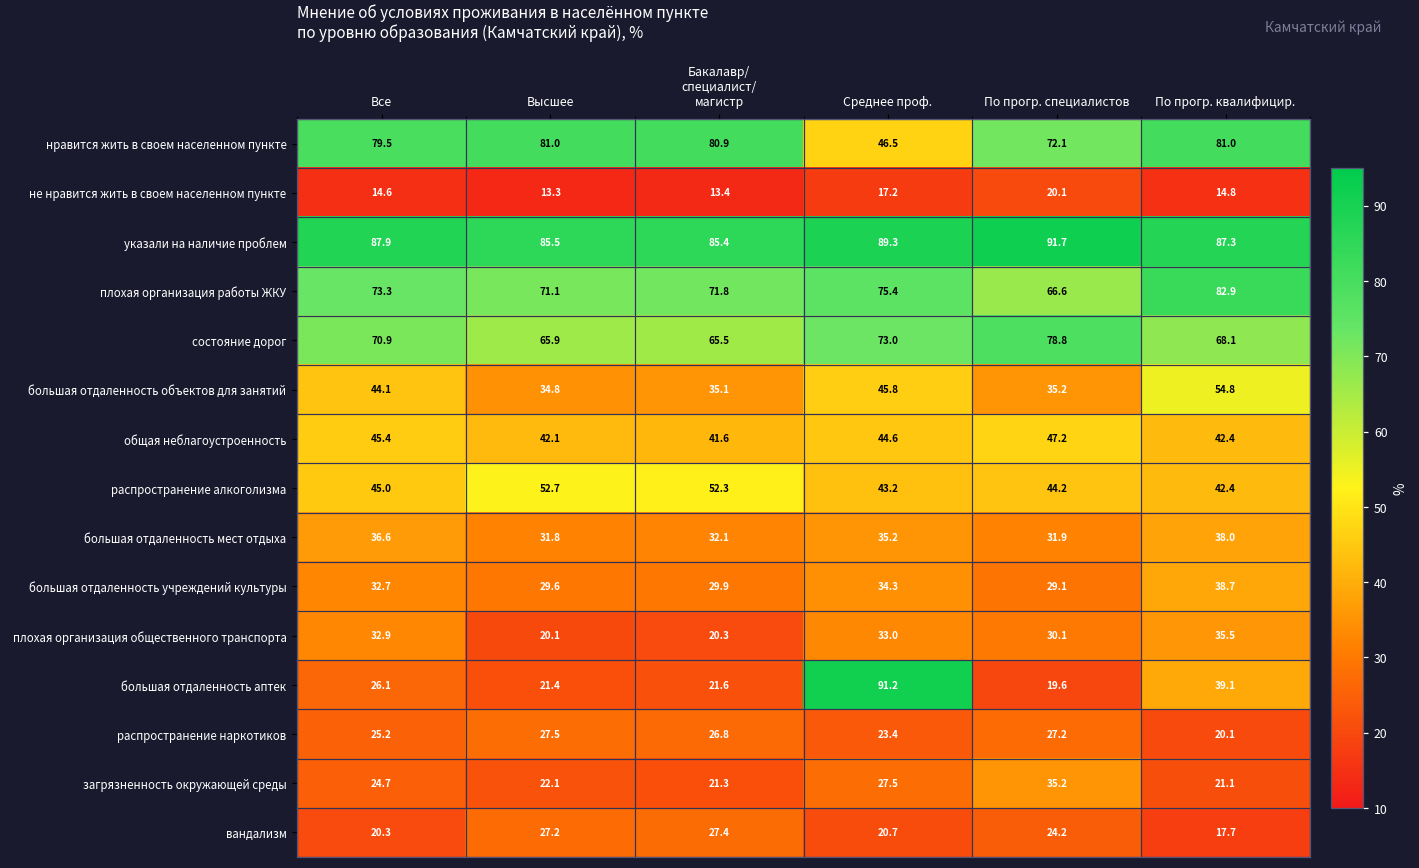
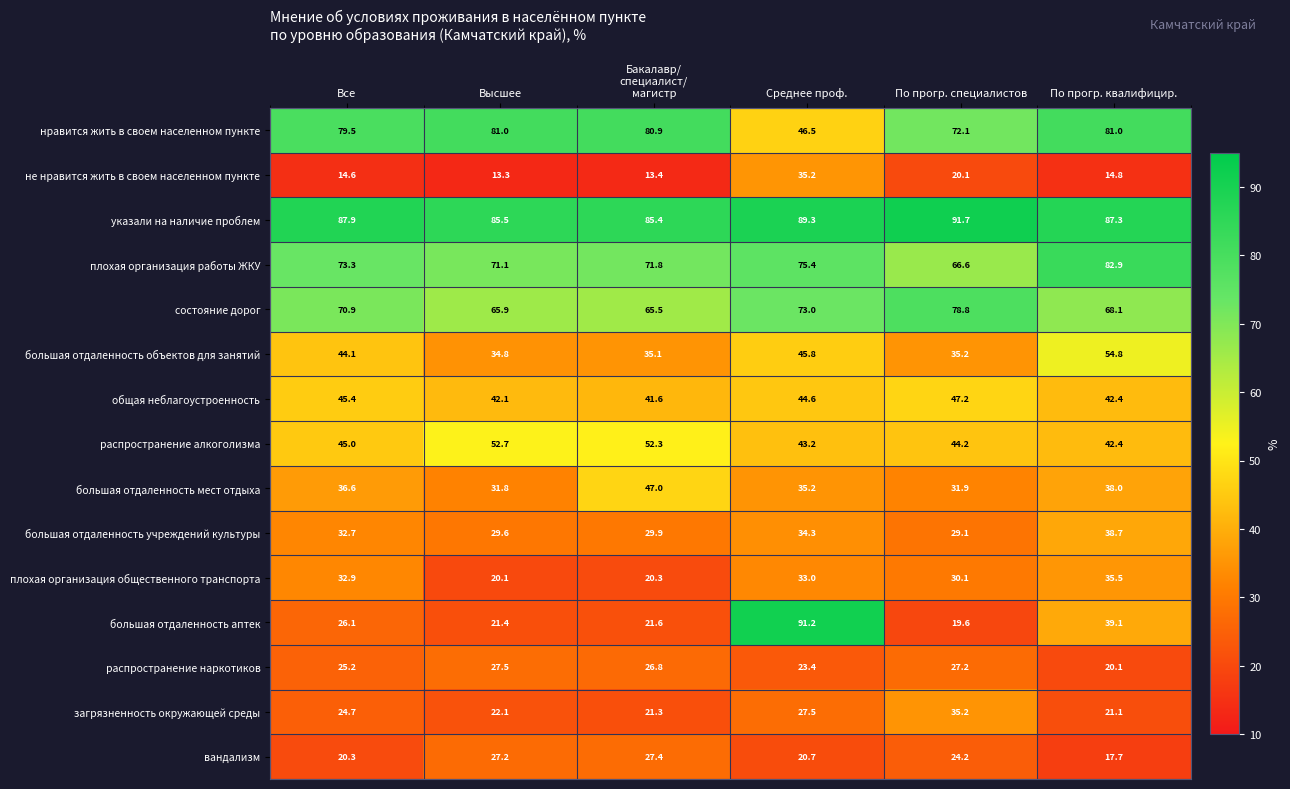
  {
    "нравится жить в своем населенном пункте": {
      "Все": 79.5,
      "Высшее": 81.0,
      "Бакалавр/ специалист/ магистр": 80.9,
      "Среднее проф.": 46.5,
      "По прогр. специалистов": 72.1,
      "По прогр. квалифицир.": 81.0
    },
    "не нравится жить в своем населенном пункте": {
      "Все": 14.6,
      "Высшее": 13.3,
      "Бакалавр/ специалист/ магистр": 13.4,
-     "Среднее проф.": 17.2,
+     "Среднее проф.": 35.2,
      "По прогр. специалистов": 20.1,
      "По прогр. квалифицир.": 14.8
    },
    "указали на наличие проблем": {
      "Все": 87.9,
      "Высшее": 85.5,
      "Бакалавр/ специалист/ магистр": 85.4,
      "Среднее проф.": 89.3,
      "По прогр. специалистов": 91.7,
      "По прогр. квалифицир.": 87.3
    },
    "плохая организация работы ЖКУ": {
      "Все": 73.3,
      "Высшее": 71.1,
      "Бакалавр/ специалист/ магистр": 71.8,
      "Среднее проф.": 75.4,
      "По прогр. специалистов": 66.6,
      "По прогр. квалифицир.": 82.9
    },
    "состояние дорог": {
      "Все": 70.9,
      "Высшее": 65.9,
      "Бакалавр/ специалист/ магистр": 65.5,
      "Среднее проф.": 73.0,
      "По прогр. специалистов": 78.8,
      "По прогр. квалифицир.": 68.1
    },
    "большая отдаленность объектов для занятий": {
      "Все": 44.1,
      "Высшее": 34.8,
      "Бакалавр/ специалист/ магистр": 35.1,
      "Среднее проф.": 45.8,
      "По прогр. специалистов": 35.2,
      "По прогр. квалифицир.": 54.8
    },
    "общая неблагоустроенность": {
      "Все": 45.4,
      "Высшее": 42.1,
      "Бакалавр/ специалист/ магистр": 41.6,
      "Среднее проф.": 44.6,
      "По прогр. специалистов": 47.2,
      "По прогр. квалифицир.": 42.4
    },
    "распространение алкоголизма": {
      "Все": 45.0,
      "Высшее": 52.7,
      "Бакалавр/ специалист/ магистр": 52.3,
      "Среднее проф.": 43.2,
      "По прогр. специалистов": 44.2,
      "По прогр. квалифицир.": 42.4
    },
    "большая отдаленность мест отдыха": {
      "Все": 36.6,
      "Высшее": 31.8,
-     "Бакалавр/ специалист/ магистр": 32.1,
+     "Бакалавр/ специалист/ магистр": 47.0,
      "Среднее проф.": 35.2,
      "По прогр. специалистов": 31.9,
      "По прогр. квалифицир.": 38.0
    },
    "большая отдаленность учреждений культуры": {
      "Все": 32.7,
      "Высшее": 29.6,
      "Бакалавр/ специалист/ магистр": 29.9,
      "Среднее проф.": 34.3,
      "По прогр. специалистов": 29.1,
      "По прогр. квалифицир.": 38.7
    },
    "плохая организация общественного транспорта": {
      "Все": 32.9,
      "Высшее": 20.1,
      "Бакалавр/ специалист/ магистр": 20.3,
      "Среднее проф.": 33.0,
      "По прогр. специалистов": 30.1,
      "По прогр. квалифицир.": 35.5
    },
    "большая отдаленность аптек": {
      "Все": 26.1,
      "Высшее": 21.4,
      "Бакалавр/ специалист/ магистр": 21.6,
      "Среднее проф.": 91.2,
      "По прогр. специалистов": 19.6,
      "По прогр. квалифицир.": 39.1
    },
    "распространение наркотиков": {
      "Все": 25.2,
      "Высшее": 27.5,
      "Бакалавр/ специалист/ магистр": 26.8,
      "Среднее проф.": 23.4,
      "По прогр. специалистов": 27.2,
      "По прогр. квалифицир.": 20.1
    },
    "загрязненность окружающей среды": {
      "Все": 24.7,
      "Высшее": 22.1,
      "Бакалавр/ специалист/ магистр": 21.3,
      "Среднее проф.": 27.5,
      "По прогр. специалистов": 35.2,
      "По прогр. квалифицир.": 21.1
    },
    "вандализм": {
      "Все": 20.3,
      "Высшее": 27.2,
      "Бакалавр/ специалист/ магистр": 27.4,
      "Среднее проф.": 20.7,
      "По прогр. специалистов": 24.2,
      "По прогр. квалифицир.": 17.7
    }
  }
